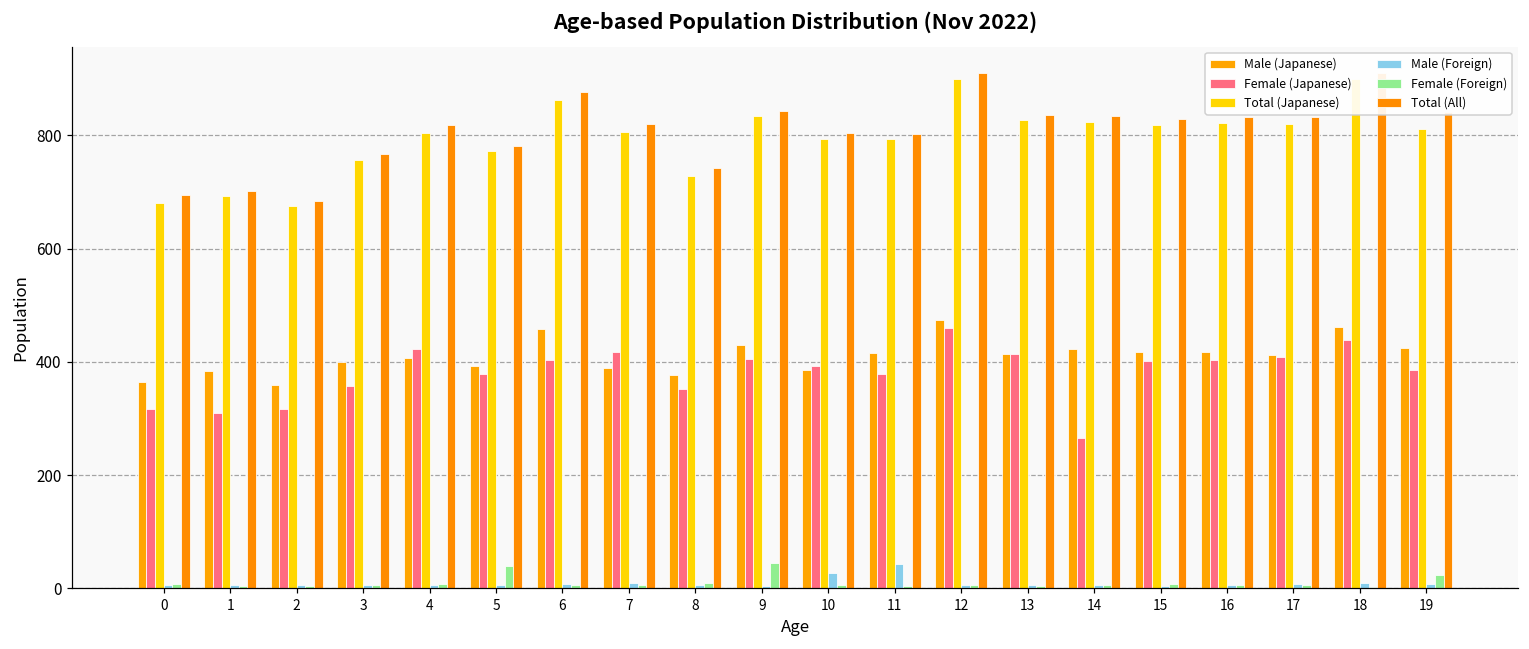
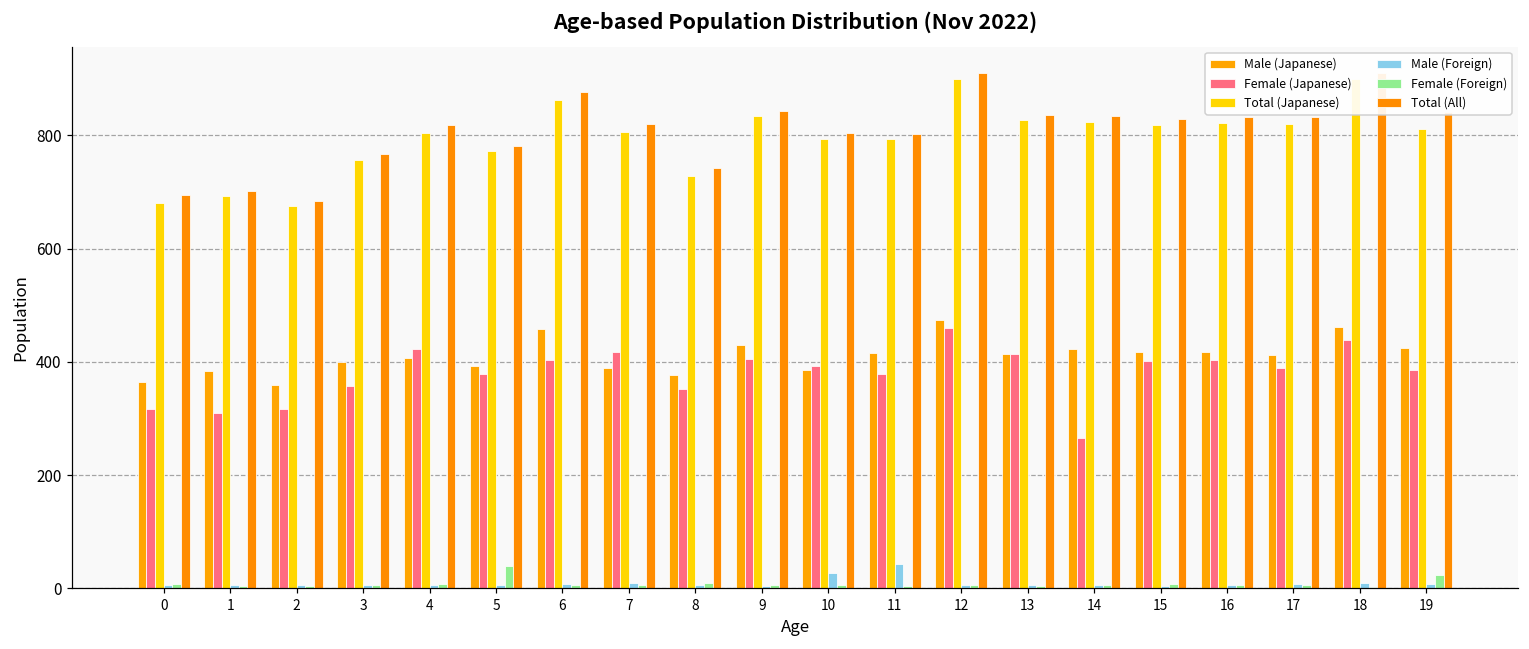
  {
    "Female (Japanese)": {
      "0": 320,
      "1": 310,
      "2": 320,
      "3": 360,
      "4": 420,
      "5": 380,
      "6": 400,
      "7": 420,
      "8": 350,
      "9": 410,
      "10": 390,
      "11": 380,
      "12": 460,
      "13": 410,
      "14": 270,
      "15": 400,
      "16": 400,
-     "17": 410,
+     "17": 390,
      "18": 440,
      "19": 390
    },
    "Male (Foreign)": {
      "0": 10,
      "1": 10,
      "2": 10,
      "3": 10,
      "4": 10,
      "5": 10,
      "6": 10,
      "7": 10,
      "8": 10,
      "10": 30,
      "11": 40,
      "12": 10,
      "13": 10,
      "14": 10,
      "16": 10,
      "17": 10,
      "18": 10,
      "19": 10
    },
    "Female (Foreign)": {
      "0": 10,
      "3": 10,
      "4": 10,
      "5": 40,
      "6": 10,
      "7": 10,
      "8": 10,
-     "9": 40,
+     "9": 10,
      "10": 10,
      "12": 10,
      "14": 10,
      "15": 10,
      "16": 10,
      "17": 10,
      "19": 20
    }
  }
